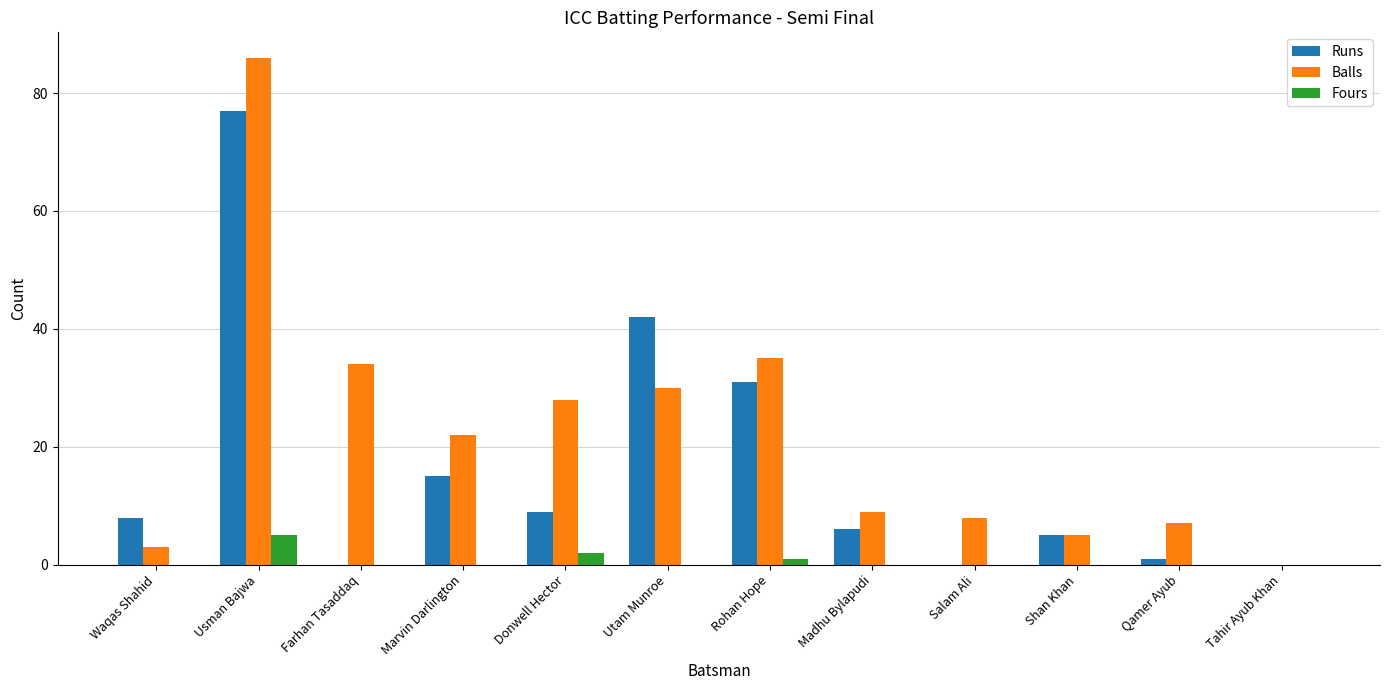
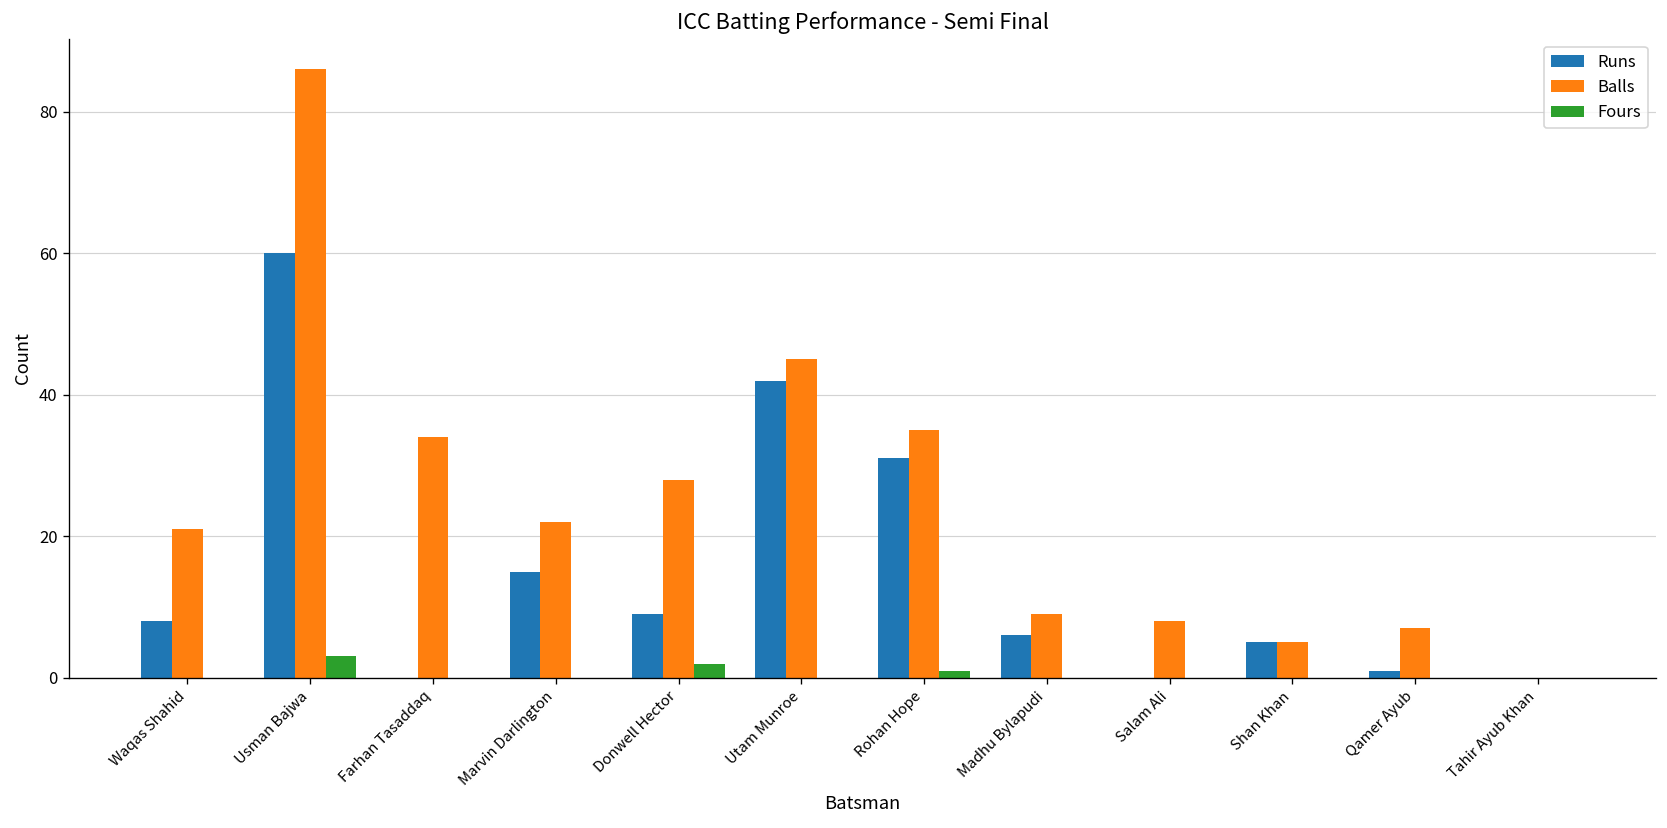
  {
    "Runs": {
      "Waqas Shahid": 8,
-     "Usman Bajwa": 77,
+     "Usman Bajwa": 60,
      "Farhan Tasaddaq": 0,
      "Marvin Darlington": 15,
      "Donwell Hector": 9,
      "Utam Munroe": 42,
      "Rohan Hope": 31,
      "Madhu Bylapudi": 6,
      "Salam Ali": 0,
      "Shan Khan": 5,
      "Qamer Ayub": 1,
      "Tahir Ayub Khan": 0
    },
    "Balls": {
-     "Waqas Shahid": 3,
+     "Waqas Shahid": 21,
      "Usman Bajwa": 86,
      "Farhan Tasaddaq": 34,
      "Marvin Darlington": 22,
      "Donwell Hector": 28,
-     "Utam Munroe": 30,
+     "Utam Munroe": 45,
      "Rohan Hope": 35,
      "Madhu Bylapudi": 9,
      "Salam Ali": 8,
      "Shan Khan": 5,
      "Qamer Ayub": 7,
      "Tahir Ayub Khan": 0
    },
    "Fours": {
      "Waqas Shahid": 0,
-     "Usman Bajwa": 5,
+     "Usman Bajwa": 3,
      "Farhan Tasaddaq": 0,
      "Marvin Darlington": 0,
      "Donwell Hector": 2,
      "Utam Munroe": 0,
      "Rohan Hope": 1,
      "Madhu Bylapudi": 0,
      "Salam Ali": 0,
      "Shan Khan": 0,
      "Qamer Ayub": 0,
      "Tahir Ayub Khan": 0
    }
  }
